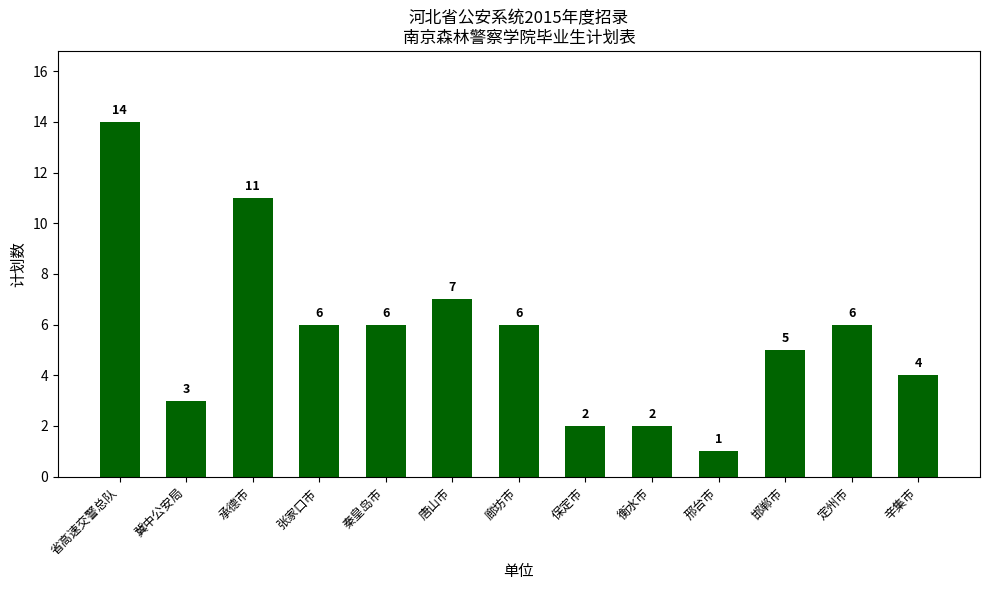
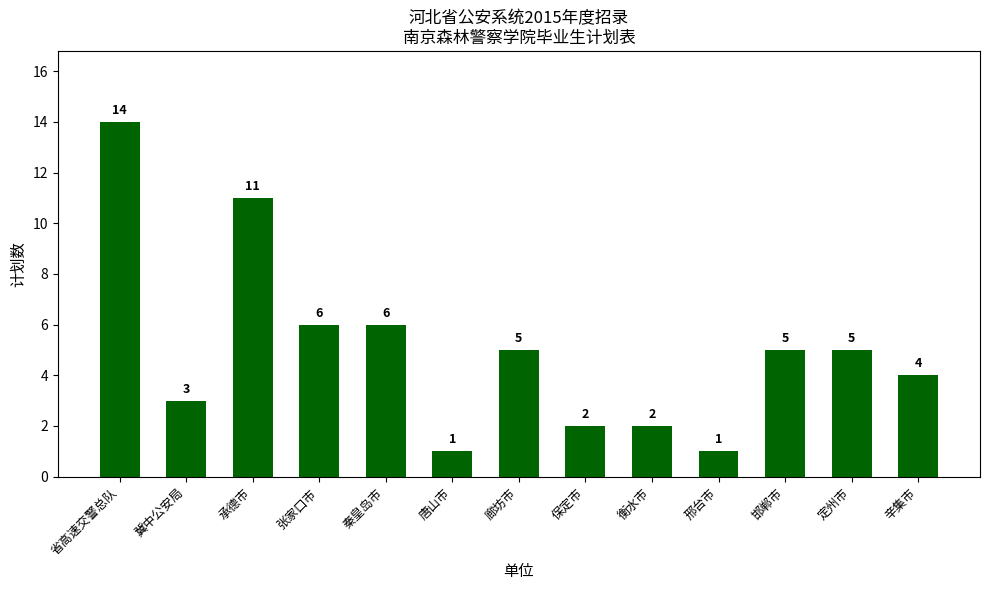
  {
    "省高速交警总队": 14,
    "冀中公安局": 3,
    "承德市": 11,
    "张家口市": 6,
    "秦皇岛市": 6,
-   "唐山市": 7,
-   "廊坊市": 6,
+   "唐山市": 1,
+   "廊坊市": 5,
    "保定市": 2,
    "衡水市": 2,
    "邢台市": 1,
    "邯郸市": 5,
-   "定州市": 6,
+   "定州市": 5,
    "辛集市": 4
  }
